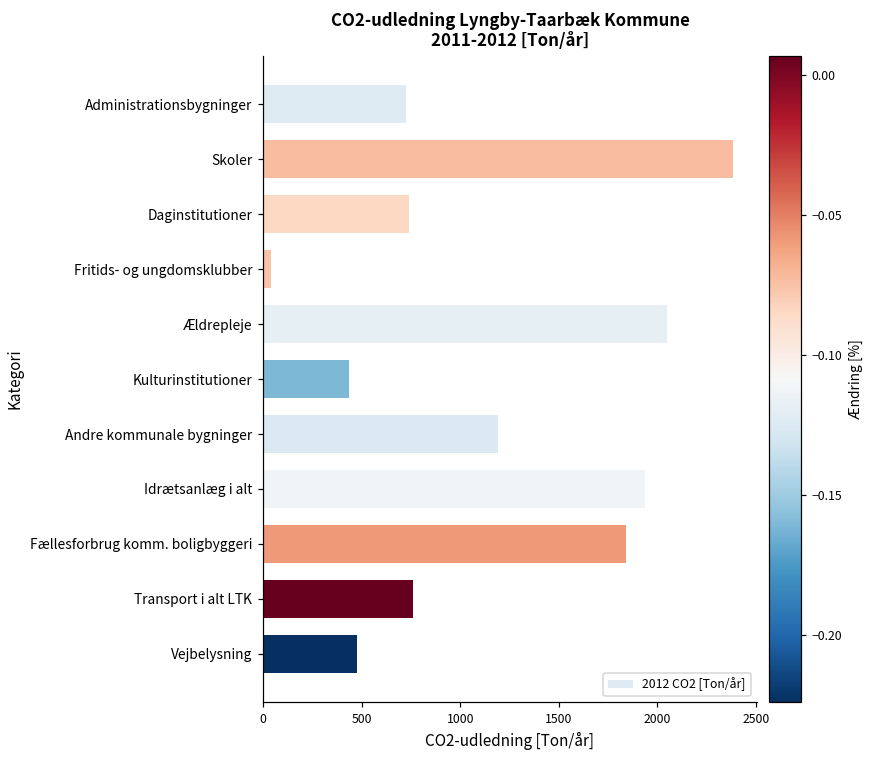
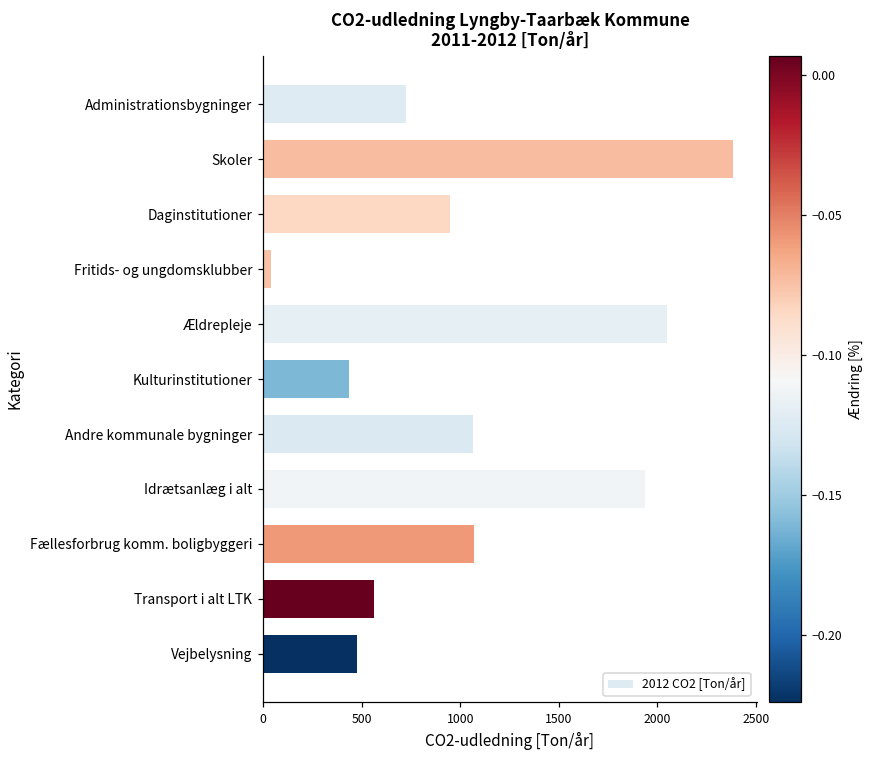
  {
    "Administrationsbygninger": 720,
    "Skoler": 2390,
-   "Daginstitutioner": 740,
+   "Daginstitutioner": 950,
    "Fritids- og ungdomsklubber": 40,
    "Ældrepleje": 2050,
    "Kulturinstitutioner": 440,
-   "Andre kommunale bygninger": 1190,
+   "Andre kommunale bygninger": 1060,
    "Idrætsanlæg i alt": 1940,
-   "Fællesforbrug komm. boligbyggeri": 1840,
-   "Transport i alt LTK": 760,
+   "Fællesforbrug komm. boligbyggeri": 1070,
+   "Transport i alt LTK": 560,
    "Vejbelysning": 480
  }
